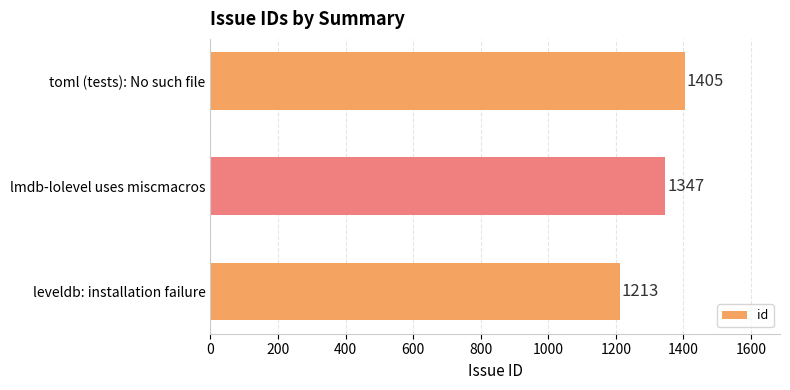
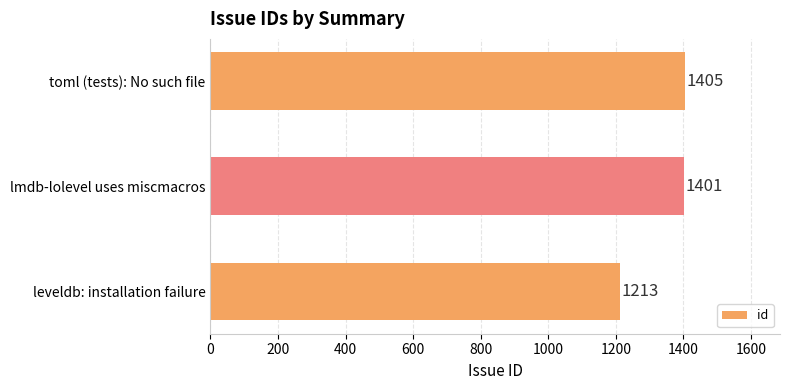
  {
    "toml (tests): No such file": 1405,
-   "lmdb-lolevel uses miscmacros": 1347,
+   "lmdb-lolevel uses miscmacros": 1401,
    "leveldb: installation failure": 1213
  }
